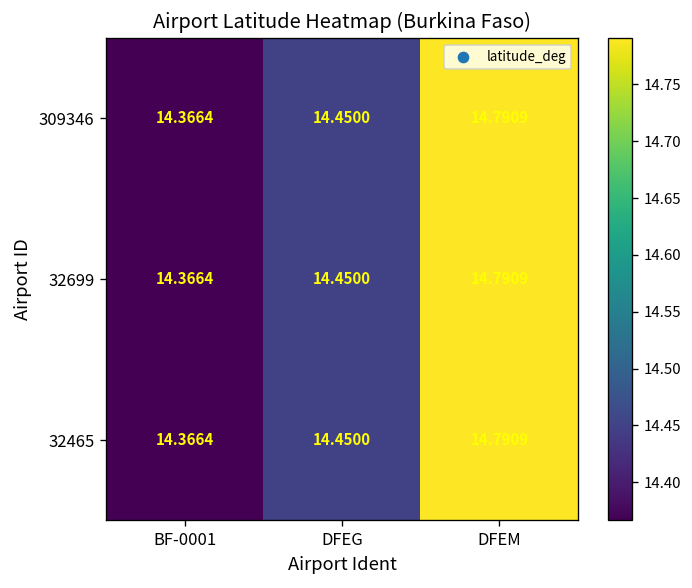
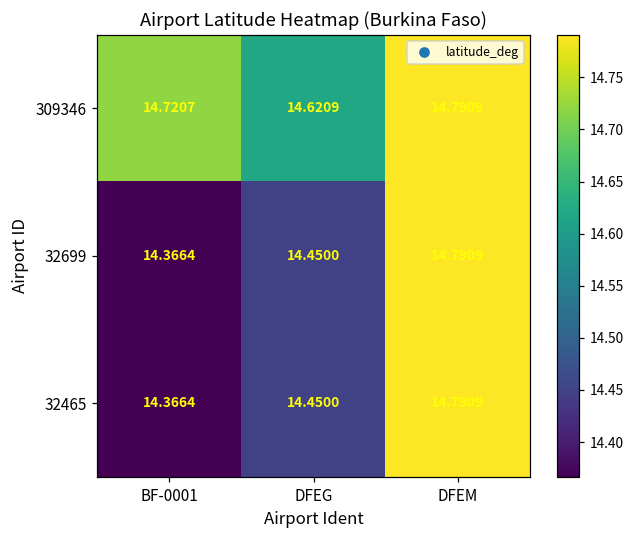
  {
    "309346": {
-     "BF-0001": 14.3664,
-     "DFEG": 14.4500
+     "BF-0001": 14.7207,
+     "DFEG": 14.6209
    },
    "32699": {
      "BF-0001": 14.3664,
      "DFEG": 14.4500
    },
    "32465": {
      "BF-0001": 14.3664,
      "DFEG": 14.4500
    }
  }
